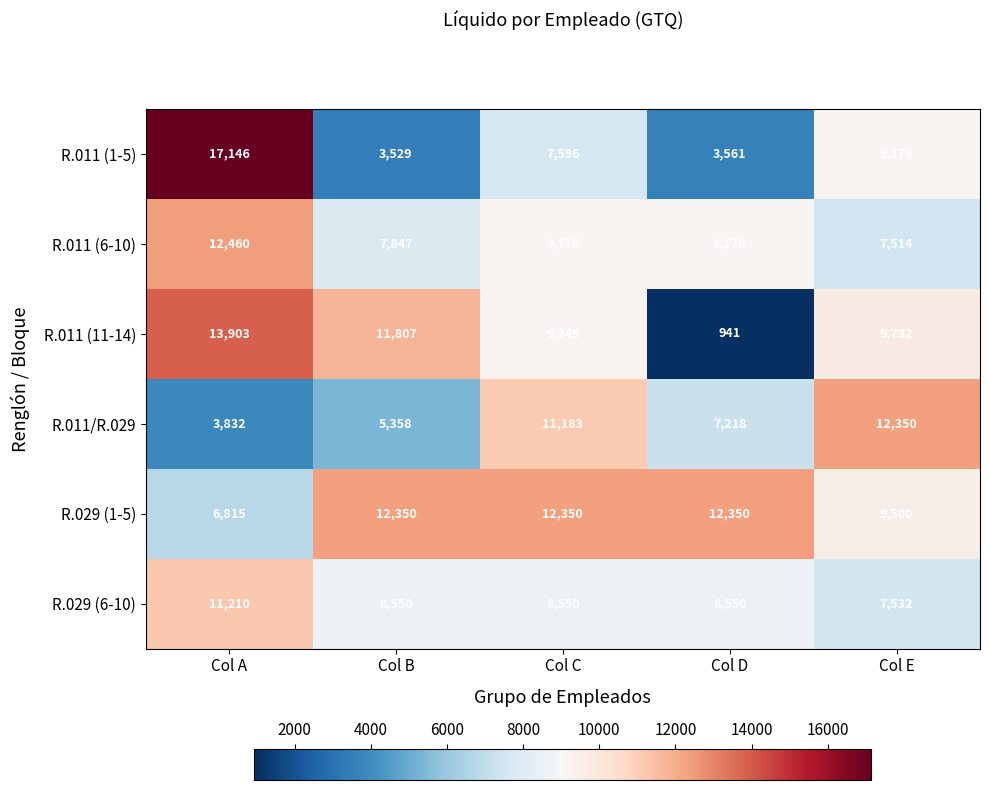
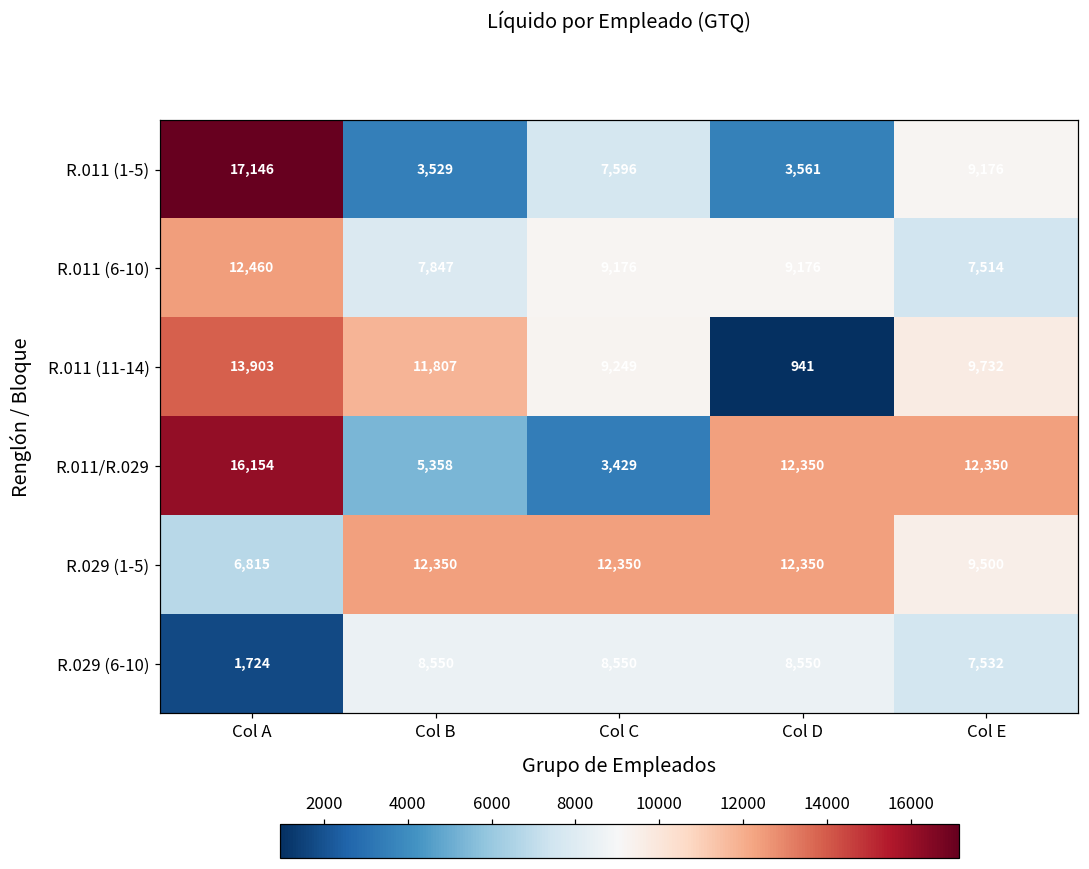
  {
    "R.011 (1-5)": {
      "Col A": "17,146",
      "Col B": "3,529",
      "Col D": "3,561"
    },
    "R.011 (6-10)": {
      "Col A": "12,460"
    },
    "R.011 (11-14)": {
      "Col A": "13,903",
      "Col B": "11,807",
      "Col D": "941"
    },
    "R.011/R.029": {
-     "Col A": "3,832",
+     "Col A": "16,154",
      "Col B": "5,358",
-     "Col C": "11,183",
-     "Col D": "7,218",
+     "Col C": "3,429",
+     "Col D": "12,350",
      "Col E": "12,350"
    },
    "R.029 (1-5)": {
      "Col A": "6,815",
      "Col B": "12,350",
      "Col C": "12,350",
      "Col D": "12,350"
    },
    "R.029 (6-10)": {
-     "Col A": "11,210"
+     "Col A": "1,724"
    }
  }
